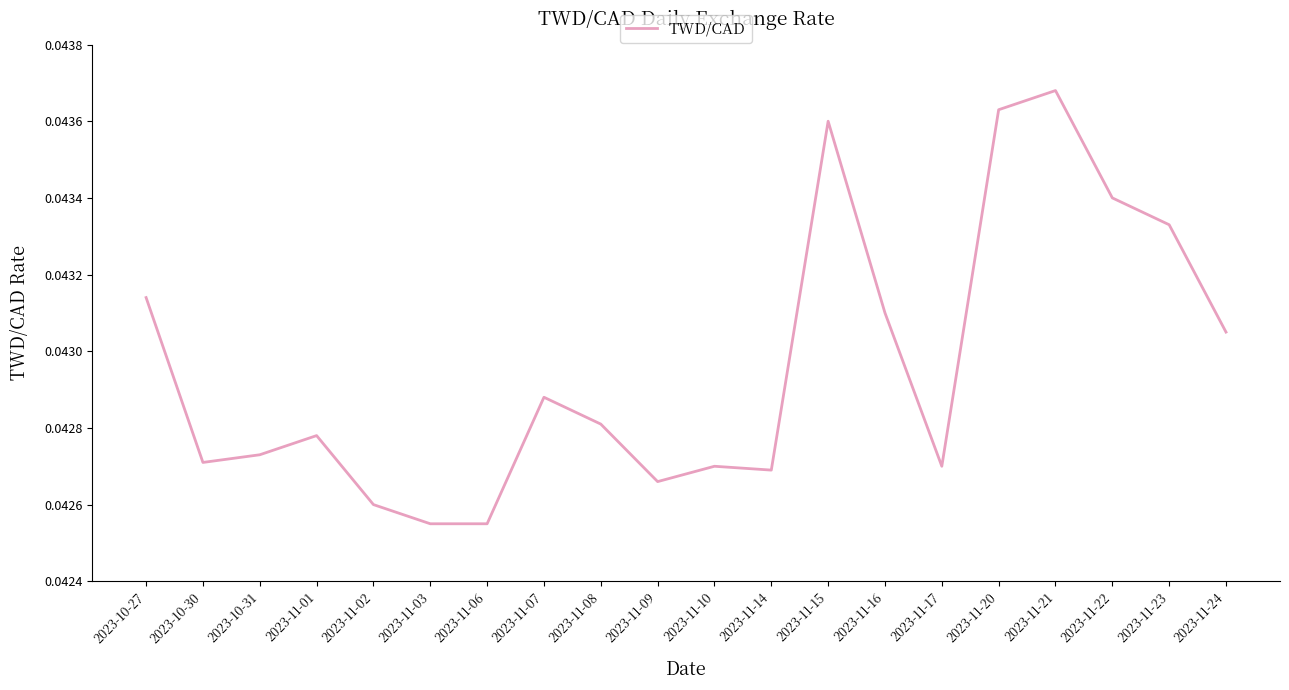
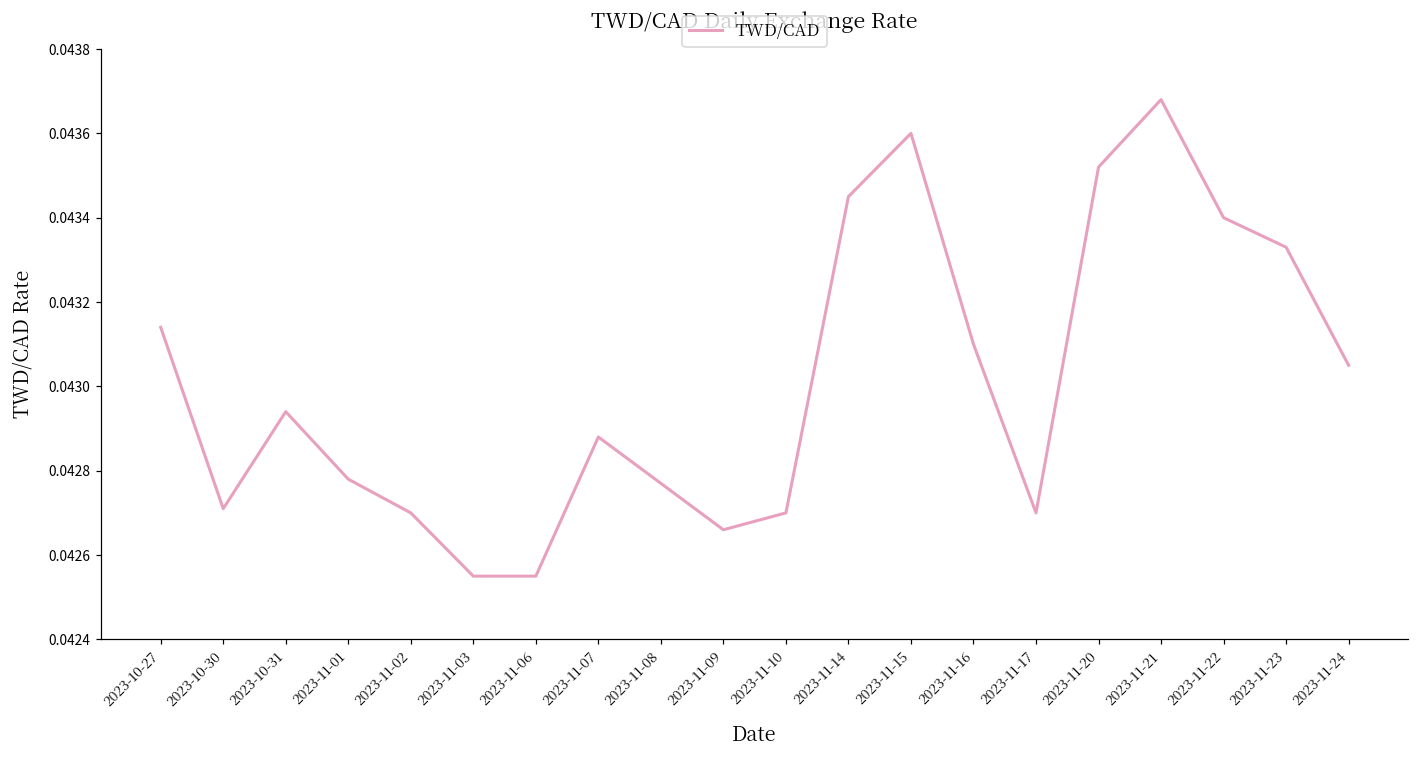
  {
    "2023-10-27": 0.04314,
    "2023-10-30": 0.04271,
-   "2023-10-31": 0.04273,
+   "2023-10-31": 0.04294,
    "2023-11-01": 0.04278,
-   "2023-11-02": 0.0426,
+   "2023-11-02": 0.0427,
    "2023-11-03": 0.04255,
    "2023-11-06": 0.04255,
    "2023-11-07": 0.04288,
-   "2023-11-08": 0.04281,
+   "2023-11-08": 0.04277,
    "2023-11-09": 0.04266,
    "2023-11-10": 0.04270,
-   "2023-11-14": 0.04269,
+   "2023-11-14": 0.04345,
    "2023-11-15": 0.04360,
    "2023-11-16": 0.04310,
    "2023-11-17": 0.04270,
-   "2023-11-20": 0.04363,
+   "2023-11-20": 0.04352,
    "2023-11-21": 0.04368,
    "2023-11-22": 0.04340,
    "2023-11-23": 0.04333,
    "2023-11-24": 0.04305
  }
